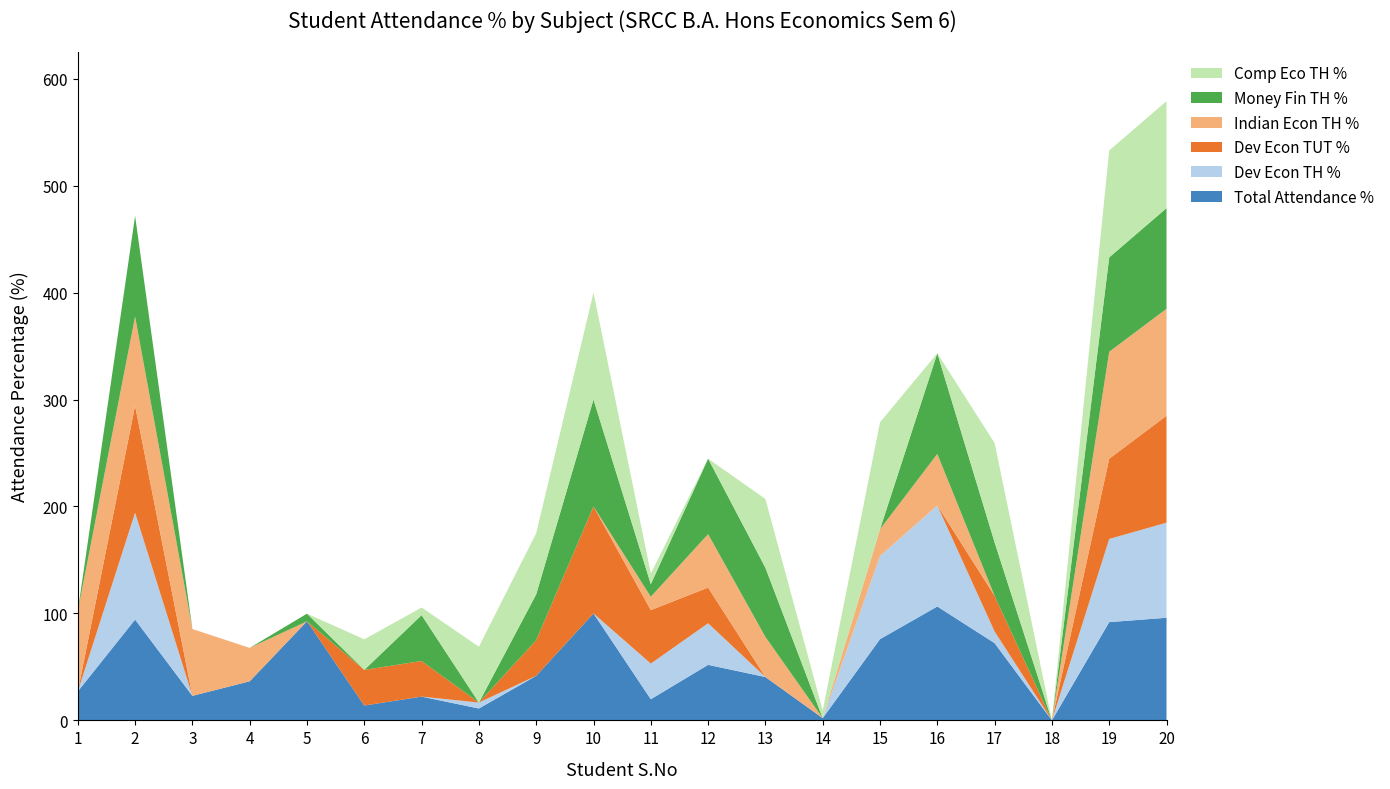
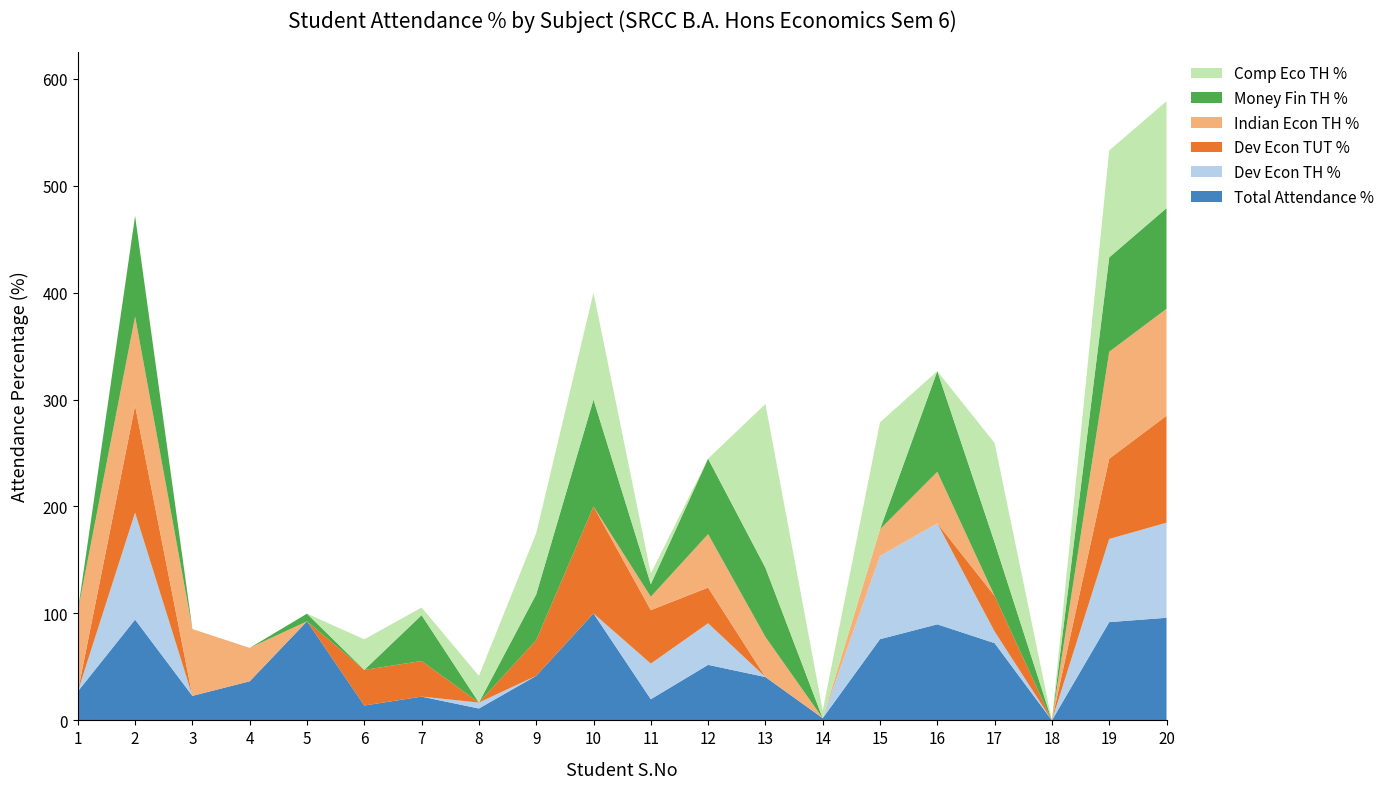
  {
    "Total Attendance %": {
      "2": 94,
      "8": 11,
      "11": 20,
      "12": 52,
      "15": 76,
-     "16": 107,
+     "16": 90,
      "17": 72,
      "19": 92,
      "20": 96
    },
    "Dev Econ TH %": {
      "2": 100,
      "11": 33,
      "12": 39,
      "17": 11,
      "19": 78,
      "20": 89
    },
    "Dev Econ TUT %": {
      "2": 100,
      "11": 50,
      "12": 33,
      "19": 75,
      "20": 100
    },
    "Indian Econ TH %": {
      "2": 83,
      "11": 13,
      "12": 50,
      "13": 37,
      "16": 48,
      "19": 100,
      "20": 100
    },
    "Money Fin TH %": {
      "7": 43,
      "9": 43,
      "10": 100,
      "11": 12,
      "13": 65,
      "17": 50,
      "19": 88,
      "20": 94
    },
    "Comp Eco TH %": {
      "6": 29,
      "7": 7,
-     "8": 52,
+     "8": 25,
      "9": 57,
      "10": 100,
      "11": 10,
-     "13": 64,
+     "13": 153,
      "14": 7,
      "15": 100,
      "17": 93,
      "19": 100,
      "20": 100
    }
  }
